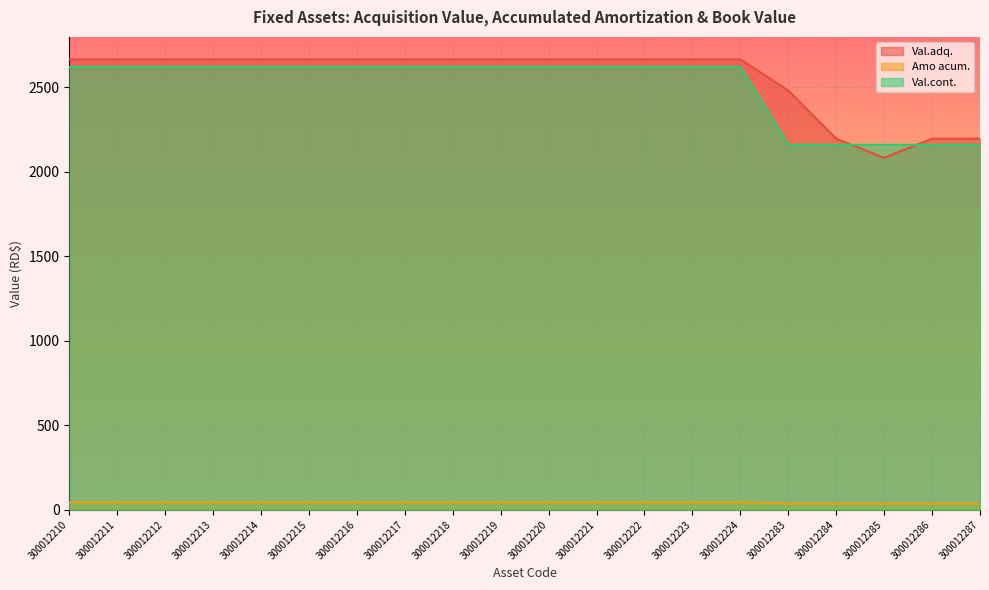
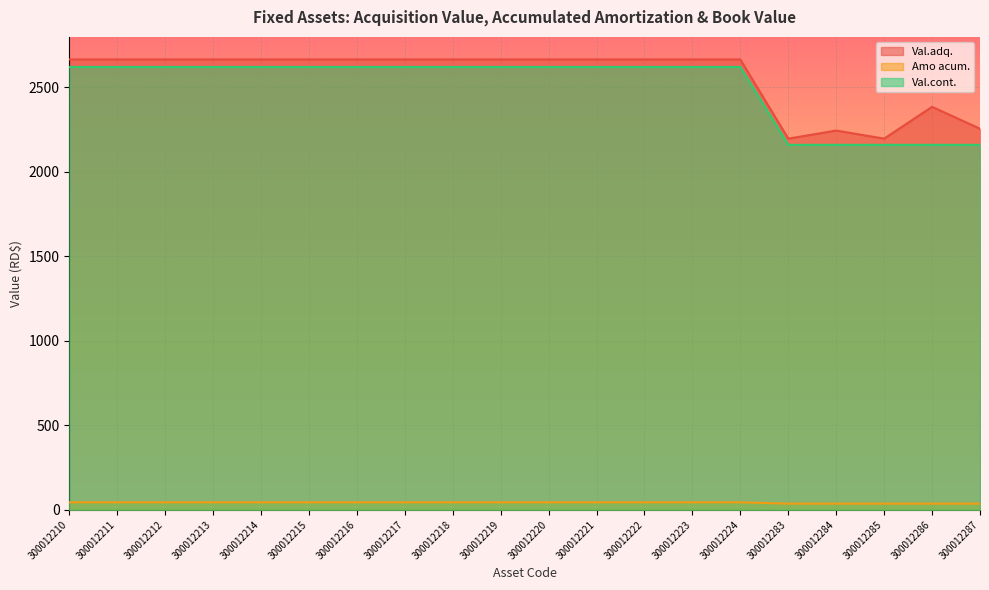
  {
    "Val.adq.": {
      "300012210": 2660,
      "300012211": 2660,
      "300012212": 2660,
      "300012213": 2660,
      "300012214": 2660,
      "300012215": 2660,
      "300012216": 2660,
      "300012217": 2660,
      "300012218": 2660,
      "300012219": 2660,
      "300012220": 2660,
      "300012221": 2660,
      "300012222": 2660,
      "300012223": 2660,
      "300012224": 2660,
-     "300012283": 2480,
-     "300012284": 2190,
-     "300012285": 2080,
-     "300012286": 2190,
-     "300012287": 2190
+     "300012283": 2190,
+     "300012284": 2240,
+     "300012285": 2190,
+     "300012286": 2380,
+     "300012287": 2250
    },
    "Amo acum.": {
      "300012210": 40,
      "300012211": 40,
      "300012212": 40,
      "300012213": 40,
      "300012214": 40,
      "300012215": 40,
      "300012216": 40,
      "300012217": 40,
      "300012218": 40,
      "300012219": 40,
      "300012220": 40,
      "300012221": 40,
      "300012222": 40,
      "300012223": 40,
      "300012224": 40,
      "300012283": 40,
      "300012284": 40,
      "300012285": 40,
      "300012286": 40,
      "300012287": 40
    },
    "Val.cont.": {
      "300012210": 2620,
      "300012211": 2620,
      "300012212": 2620,
      "300012213": 2620,
      "300012214": 2620,
      "300012215": 2620,
      "300012216": 2620,
      "300012217": 2620,
      "300012218": 2620,
      "300012219": 2620,
      "300012220": 2620,
      "300012221": 2620,
      "300012222": 2620,
      "300012223": 2620,
      "300012224": 2620,
      "300012283": 2160,
      "300012284": 2160,
      "300012285": 2160,
      "300012286": 2160,
      "300012287": 2160
    }
  }
